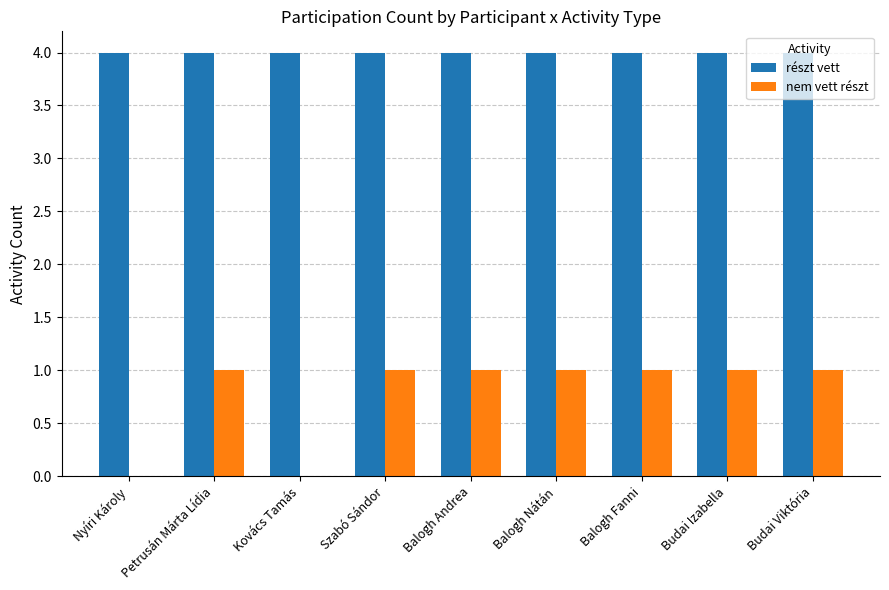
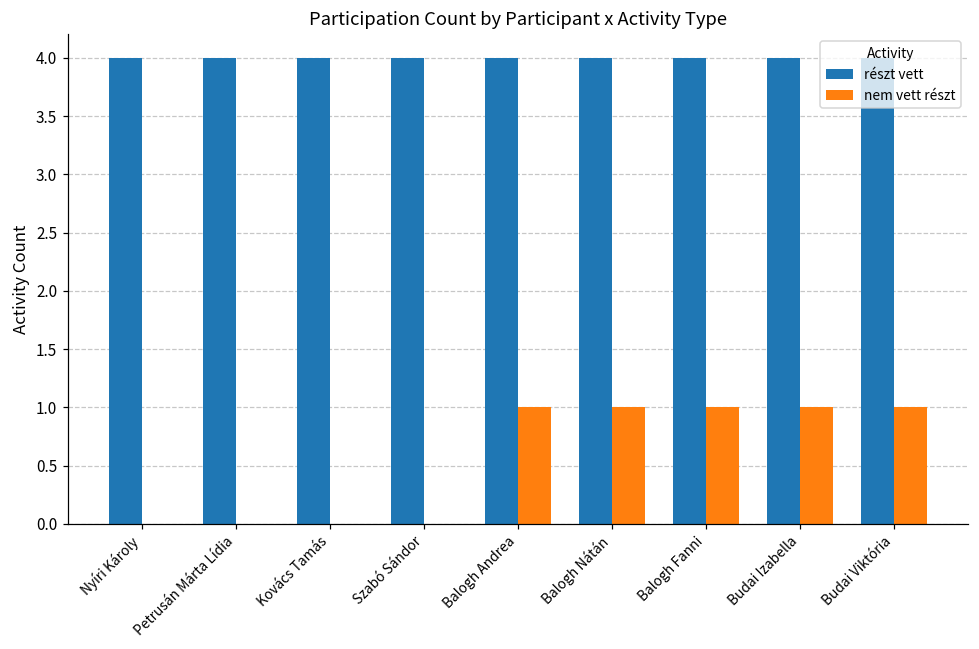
  {
    "részt vett": {
      "Nyíri Károly": 4,
      "Petrusán Márta Lídia": 4,
      "Kovács Tamás": 4,
      "Szabó Sándor": 4,
      "Balogh Andrea": 4,
      "Balogh Nátán": 4,
      "Balogh Fanni": 4,
      "Budai Izabella": 4
    },
    "nem vett részt": {
      "Nyíri Károly": 0,
-     "Petrusán Márta Lídia": 1,
+     "Petrusán Márta Lídia": 0,
      "Kovács Tamás": 0,
-     "Szabó Sándor": 1,
+     "Szabó Sándor": 0,
      "Balogh Andrea": 1,
      "Balogh Nátán": 1,
      "Balogh Fanni": 1,
      "Budai Izabella": 1,
      "Budai Viktória": 1
    }
  }
